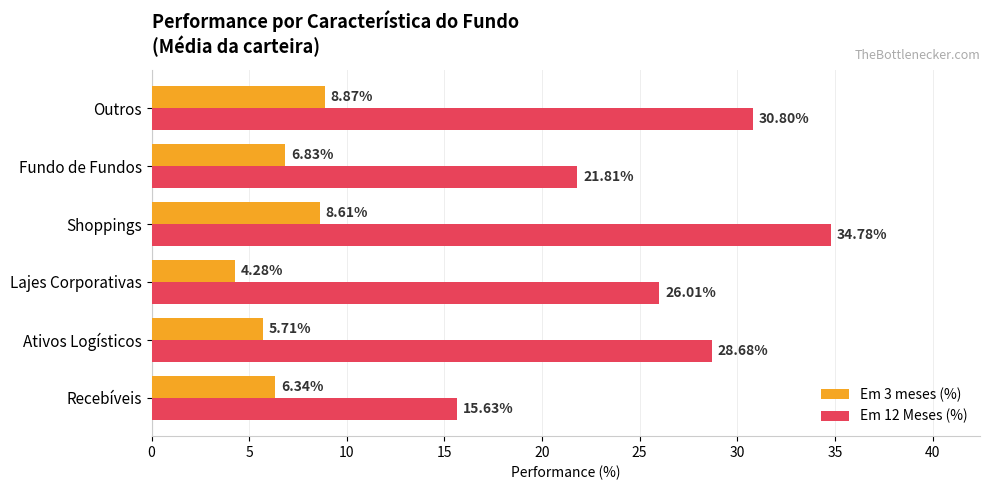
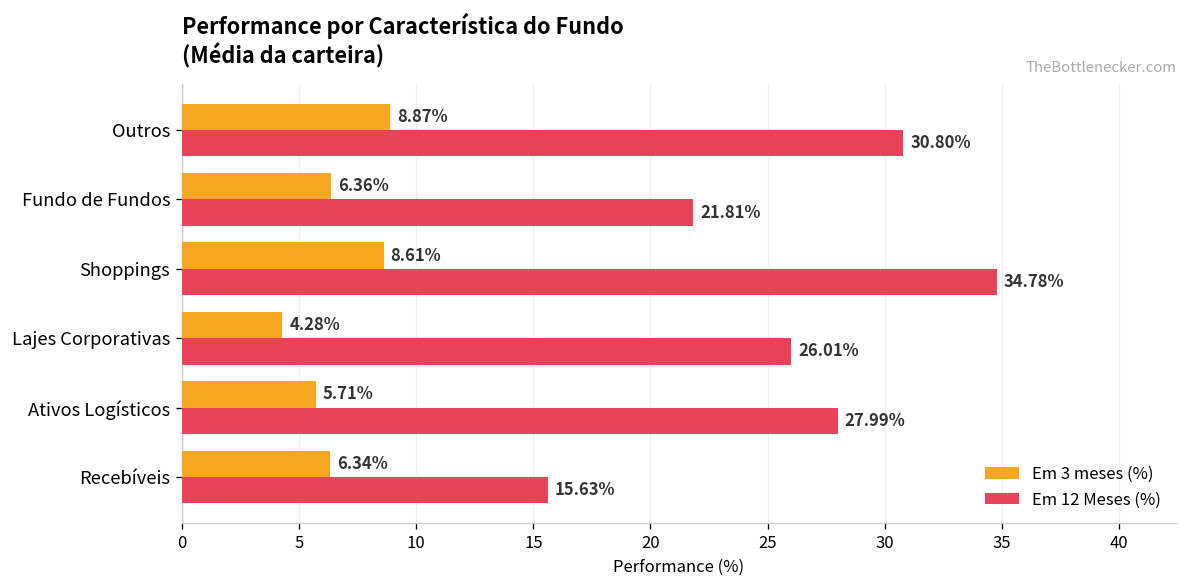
  {
    "Em 3 meses (%)": {
      "Outros": "8.87%",
-     "Fundo de Fundos": "6.83%",
+     "Fundo de Fundos": "6.36%",
      "Shoppings": "8.61%",
      "Lajes Corporativas": "4.28%",
      "Ativos Logísticos": "5.71%",
      "Recebíveis": "6.34%"
    },
    "Em 12 Meses (%)": {
      "Outros": "30.80%",
      "Fundo de Fundos": "21.81%",
      "Shoppings": "34.78%",
      "Lajes Corporativas": "26.01%",
-     "Ativos Logísticos": "28.68%",
+     "Ativos Logísticos": "27.99%",
      "Recebíveis": "15.63%"
    }
  }
